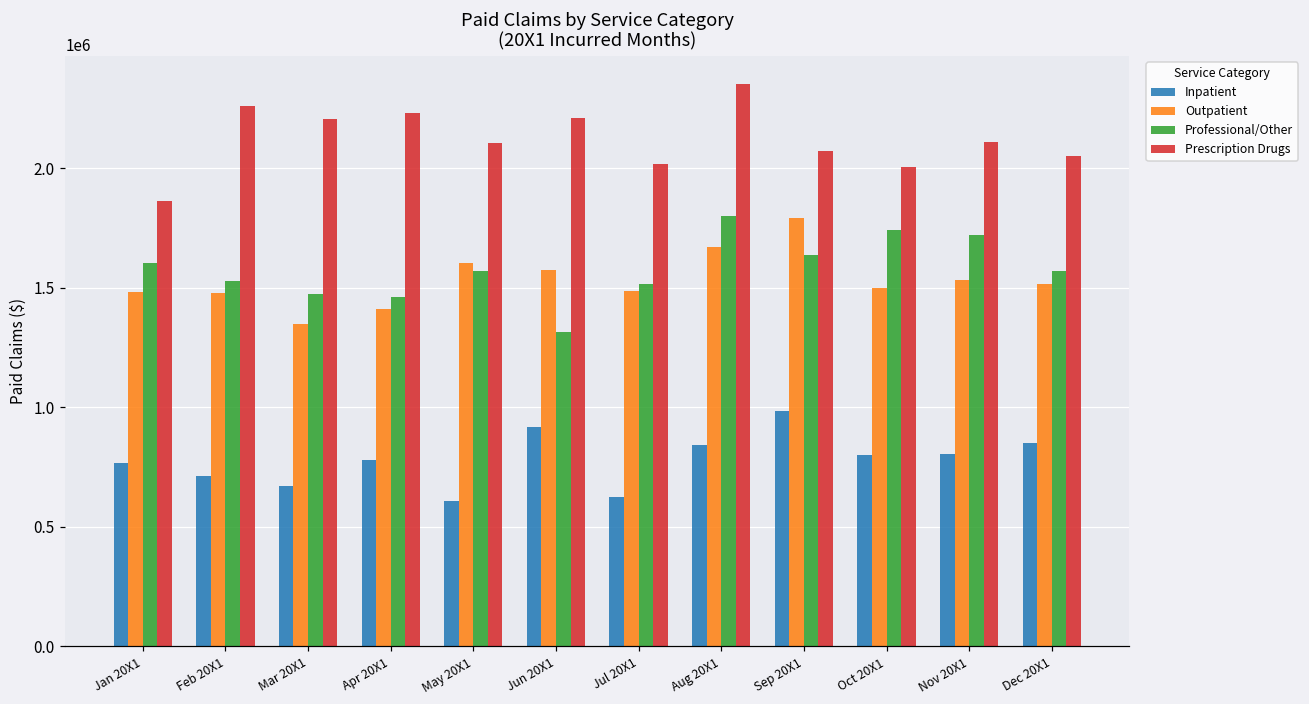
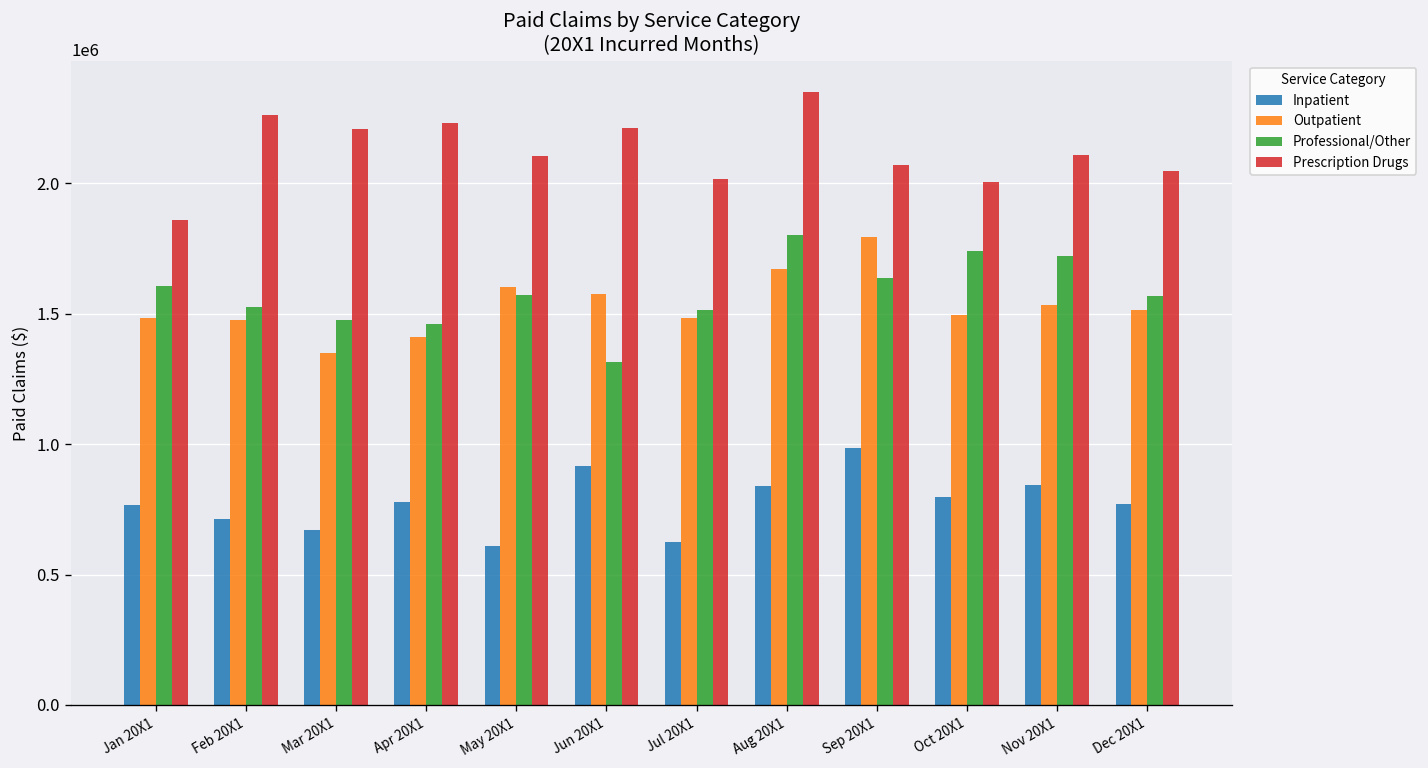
  {
    "Inpatient": {
      "Jan 20X1": 770000,
      "Feb 20X1": 710000,
      "Mar 20X1": 670000,
      "Apr 20X1": 780000,
      "May 20X1": 610000,
      "Jun 20X1": 920000,
      "Jul 20X1": 620000,
      "Aug 20X1": 840000,
      "Sep 20X1": 980000,
      "Oct 20X1": 800000,
-     "Nov 20X1": 810000,
-     "Dec 20X1": 850000
+     "Nov 20X1": 840000,
+     "Dec 20X1": 770000
    },
    "Outpatient": {
      "Jan 20X1": 1480000,
      "Feb 20X1": 1480000,
      "Mar 20X1": 1350000,
      "Apr 20X1": 1410000,
      "May 20X1": 1600000,
      "Jun 20X1": 1570000,
      "Jul 20X1": 1480000,
      "Aug 20X1": 1670000,
      "Sep 20X1": 1790000,
      "Oct 20X1": 1500000,
      "Nov 20X1": 1530000,
      "Dec 20X1": 1510000
    },
    "Professional/Other": {
      "Jan 20X1": 1600000,
      "Feb 20X1": 1530000,
      "Mar 20X1": 1470000,
      "Apr 20X1": 1460000,
      "May 20X1": 1570000,
      "Jun 20X1": 1310000,
      "Jul 20X1": 1520000,
      "Aug 20X1": 1800000,
      "Sep 20X1": 1640000,
      "Oct 20X1": 1740000,
      "Nov 20X1": 1720000,
      "Dec 20X1": 1570000
    },
    "Prescription Drugs": {
      "Jan 20X1": 1860000,
      "Feb 20X1": 2260000,
      "Mar 20X1": 2210000,
      "Apr 20X1": 2230000,
      "May 20X1": 2110000,
      "Jun 20X1": 2210000,
      "Jul 20X1": 2020000,
      "Aug 20X1": 2350000,
      "Sep 20X1": 2070000,
      "Oct 20X1": 2010000,
      "Nov 20X1": 2110000,
      "Dec 20X1": 2050000
    }
  }
